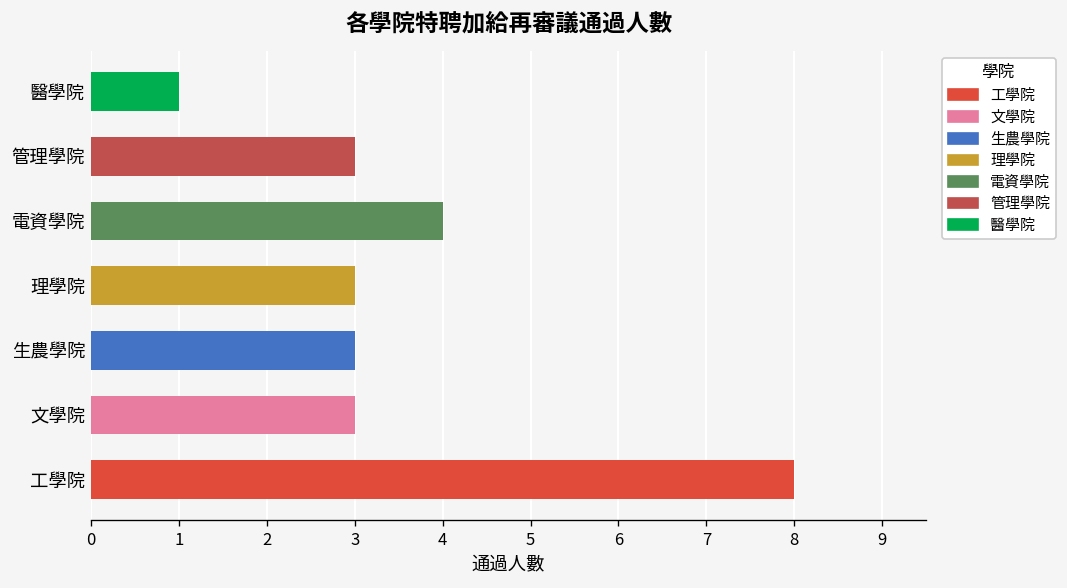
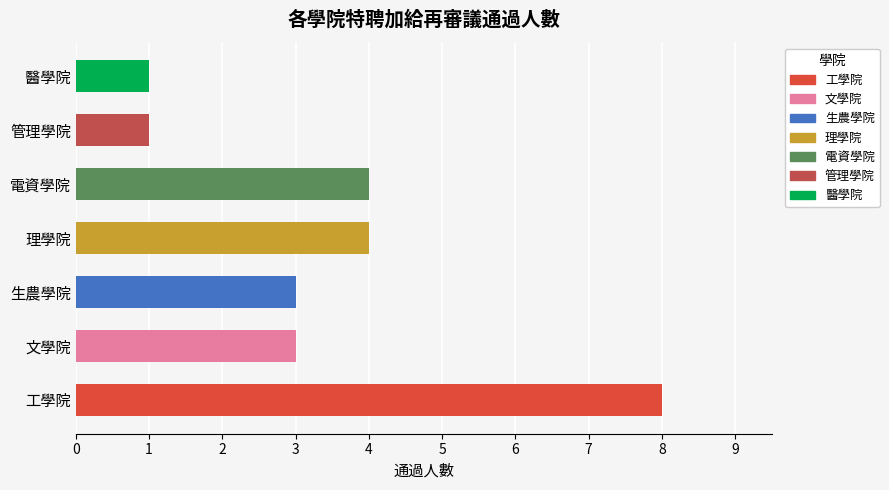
  {
    "醫學院": 1,
-   "管理學院": 3,
+   "管理學院": 1,
    "電資學院": 4,
-   "理學院": 3,
+   "理學院": 4,
    "生農學院": 3,
    "文學院": 3,
    "工學院": 8
  }
